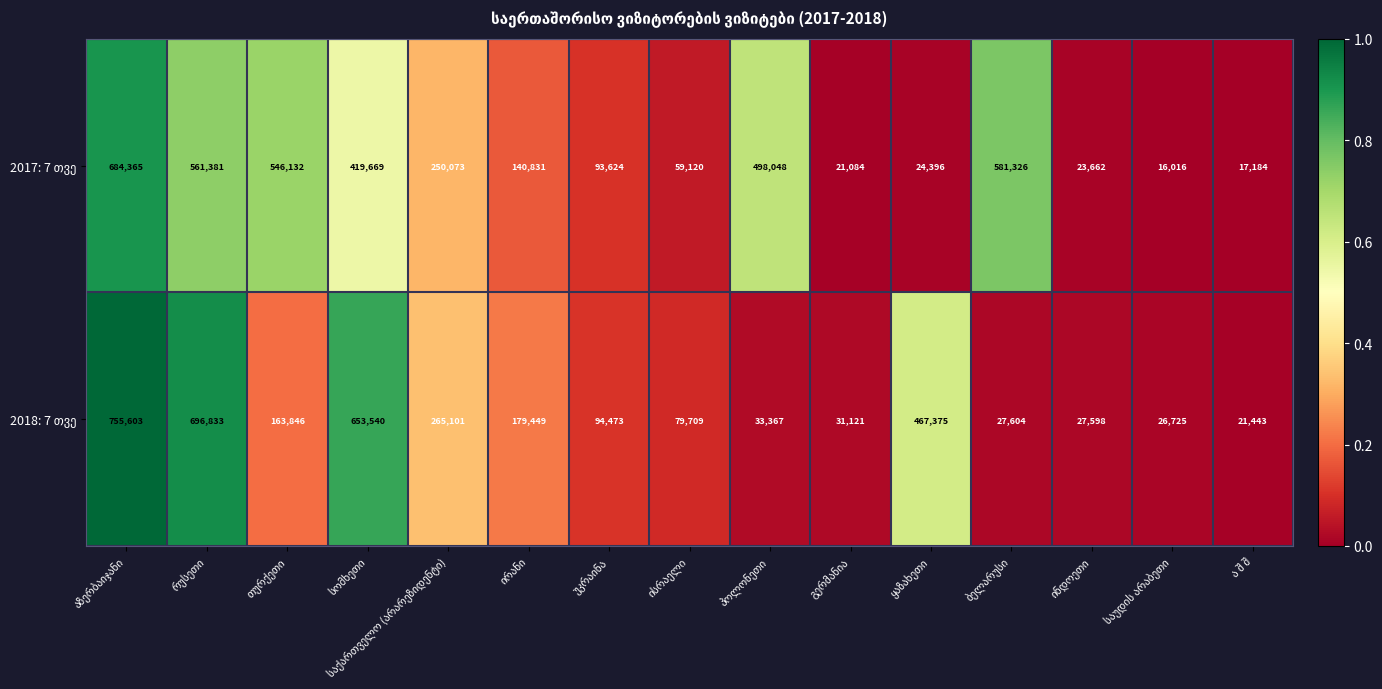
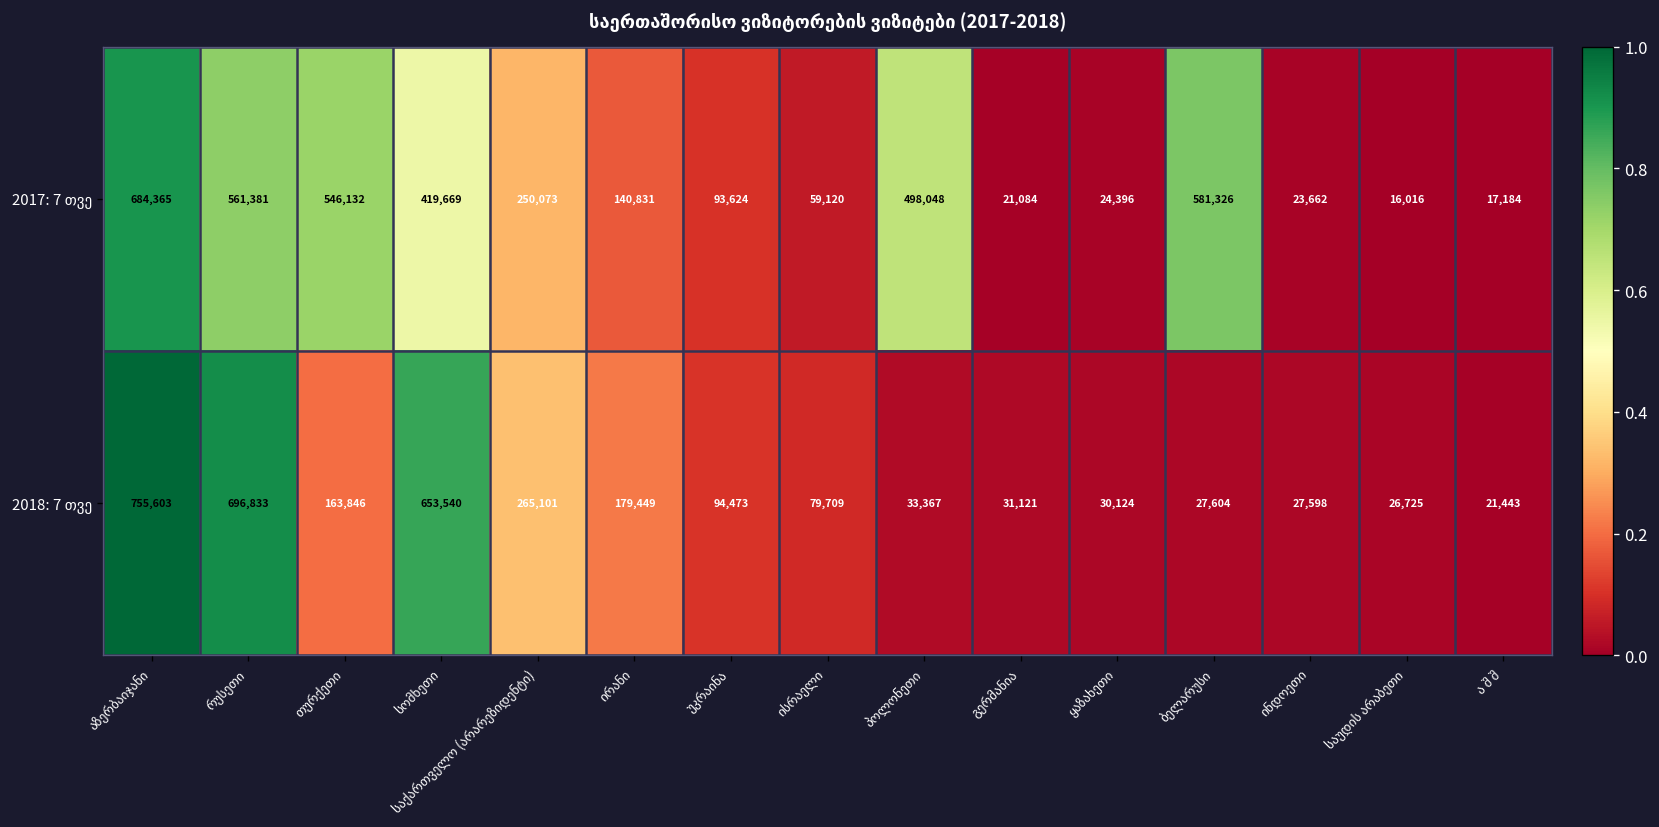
  {
    "2017: 7 თვე": {
      "აზერბაიჯანი": "684,365",
      "რუსეთი": "561,381",
      "თურქეთი": "546,132",
      "სომხეთი": "419,669",
      "საქართველო (არარეზიდენტი)": "250,073",
      "ირანი": "140,831",
      "უკრაინა": "93,624",
      "ისრაელი": "59,120",
      "პოლონეთი": "498,048",
      "გერმანია": "21,084",
      "ყაზახეთი": "24,396",
      "ბელარუსი": "581,326",
      "ინდოეთი": "23,662",
      "საუდის არაბეთი": "16,016",
      "ა შ შ": "17,184"
    },
    "2018: 7 თვე": {
      "აზერბაიჯანი": "755,603",
      "რუსეთი": "696,833",
      "თურქეთი": "163,846",
      "სომხეთი": "653,540",
      "საქართველო (არარეზიდენტი)": "265,101",
      "ირანი": "179,449",
      "უკრაინა": "94,473",
      "ისრაელი": "79,709",
      "პოლონეთი": "33,367",
      "გერმანია": "31,121",
-     "ყაზახეთი": "467,375",
+     "ყაზახეთი": "30,124",
      "ბელარუსი": "27,604",
      "ინდოეთი": "27,598",
      "საუდის არაბეთი": "26,725",
      "ა შ შ": "21,443"
    }
  }
